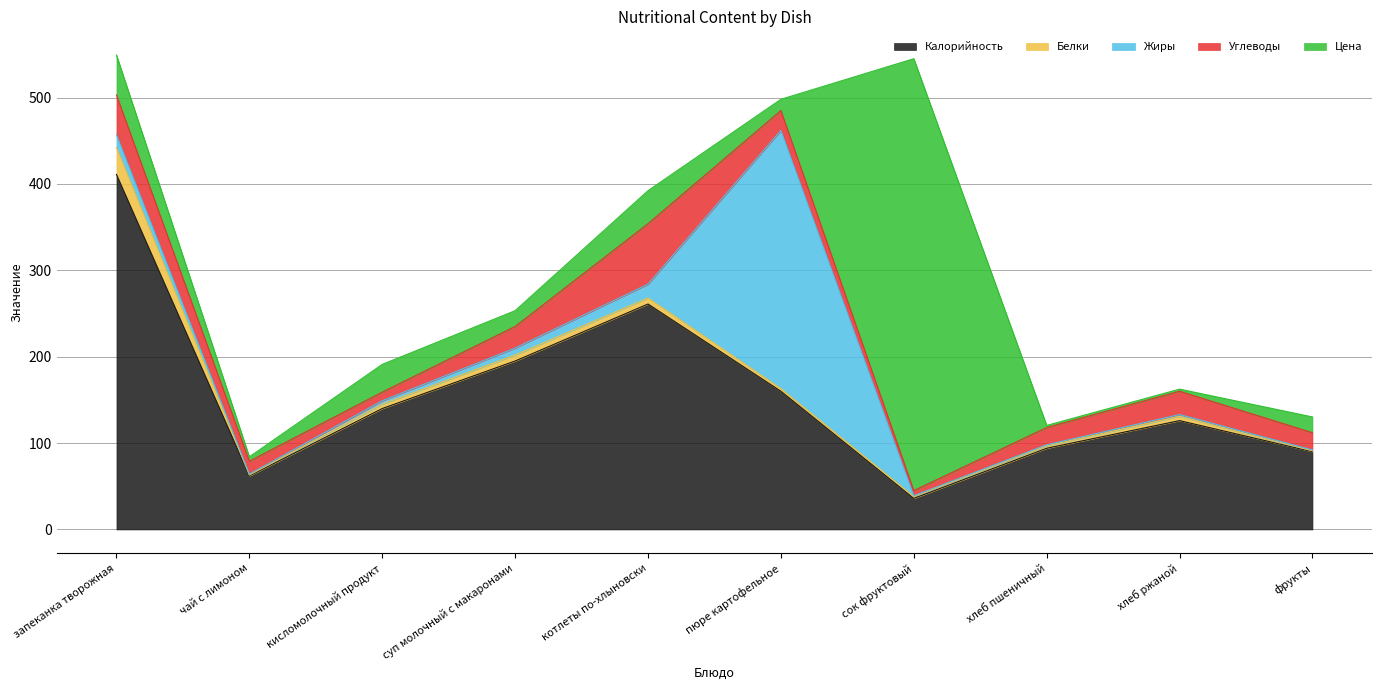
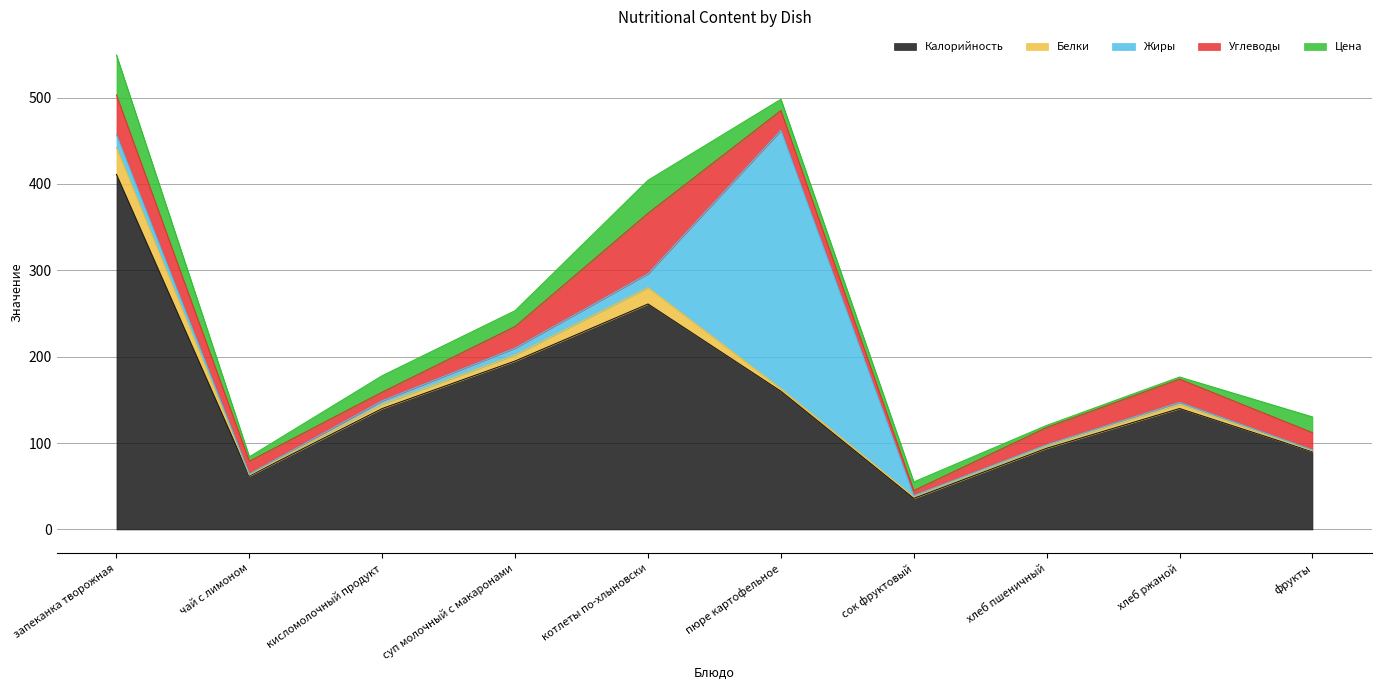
  {
    "Калорийность": {
      "запеканка творожная": 410,
      "кисломолочный продукт": 140,
      "суп молочный с макаронами": 200,
      "котлеты по-хлыновски": 260,
      "хлеб пшеничный": 90,
-     "хлеб ржаной": 130
+     "хлеб ржаной": 140
    },
    "Белки": {
      "запеканка творожная": 30,
      "кисломолочный продукт": 10,
      "суп молочный с макаронами": 10,
-     "котлеты по-хлыновски": 10
+     "котлеты по-хлыновски": 20
    },
    "Жиры": {
      "запеканка творожная": 20,
      "кисломолочный продукт": 0,
      "суп молочный с макаронами": 10,
      "котлеты по-хлыновски": 20,
      "пюре картофельное": 300
    },
    "Углеводы": {
      "запеканка творожная": 50,
      "чай с лимоном": 20,
      "кисломолочный продукт": 10,
      "суп молочный с макаронами": 30,
      "котлеты по-хлыновски": 70,
      "пюре картофельное": 20,
      "сок фруктовый": 10,
      "фрукты": 20
    },
    "Цена": {
      "запеканка творожная": 50,
      "чай с лимоном": 10,
-     "кисломолочный продукт": 30,
+     "кисломолочный продукт": 20,
      "суп молочный с макаронами": 20,
      "котлеты по-хлыновски": 40,
      "пюре картофельное": 10,
-     "сок фруктовый": 500,
+     "сок фруктовый": 10,
      "фрукты": 20
    }
  }
